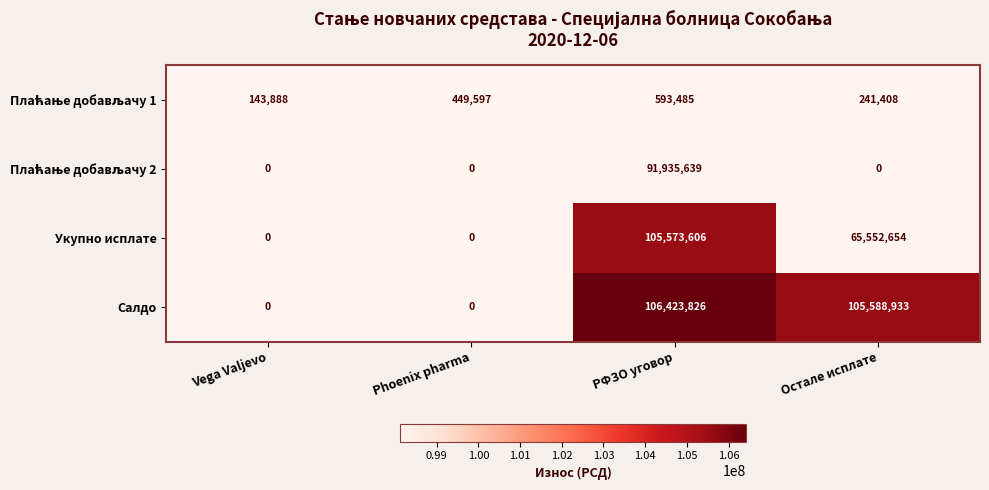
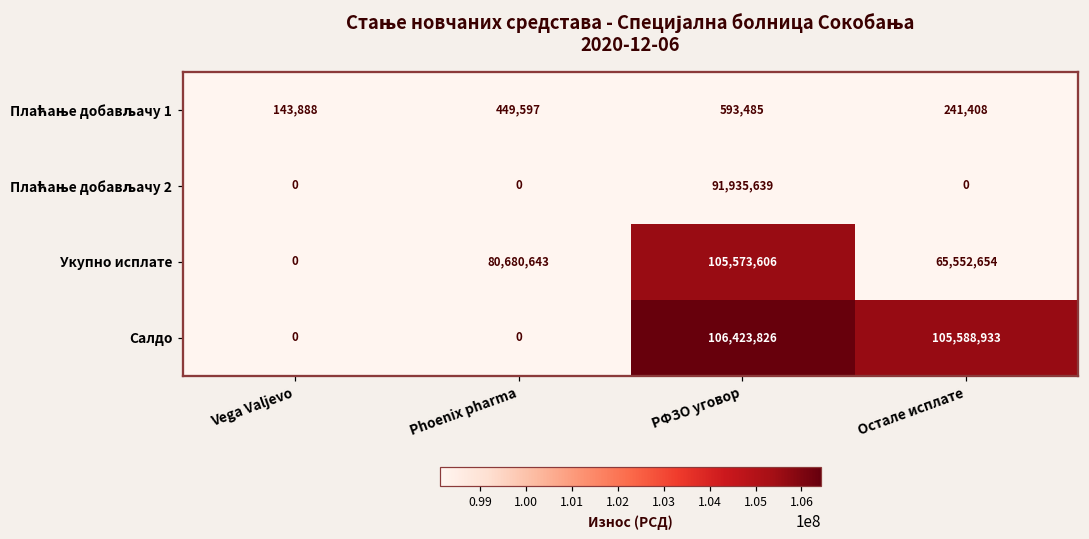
  {
    "Плаћање добављачу 1": {
      "Vega Valjevo": "143,888",
      "Phoenix pharma": "449,597",
      "РФЗО уговор": "593,485",
      "Остале исплате": "241,408"
    },
    "Плаћање добављачу 2": {
      "Vega Valjevo": "0",
      "Phoenix pharma": "0",
      "РФЗО уговор": "91,935,639",
      "Остале исплате": "0"
    },
    "Укупно исплате": {
      "Vega Valjevo": "0",
-     "Phoenix pharma": "0",
+     "Phoenix pharma": "80,680,643",
      "РФЗО уговор": "105,573,606",
      "Остале исплате": "65,552,654"
    },
    "Салдо": {
      "Vega Valjevo": "0",
      "Phoenix pharma": "0",
      "РФЗО уговор": "106,423,826",
      "Остале исплате": "105,588,933"
    }
  }
